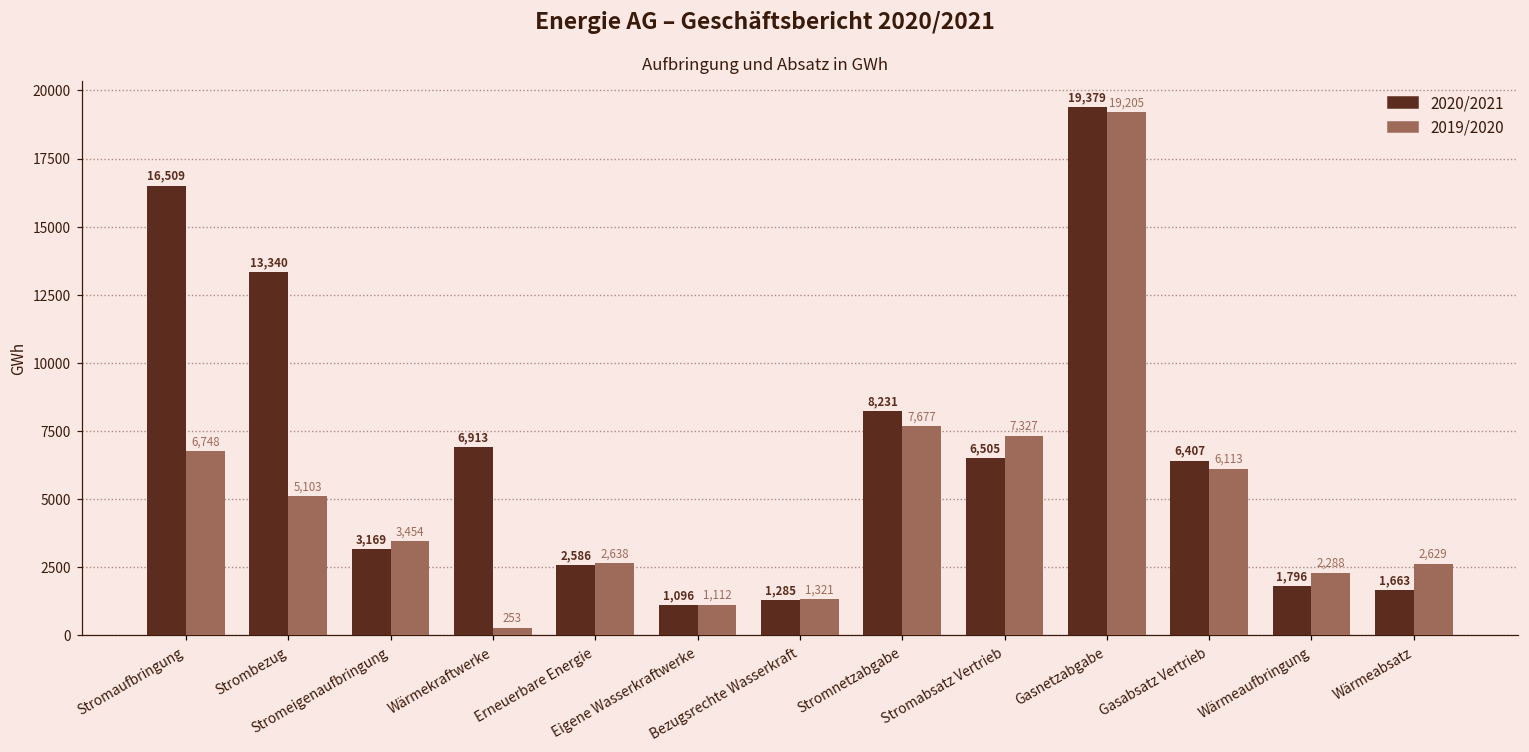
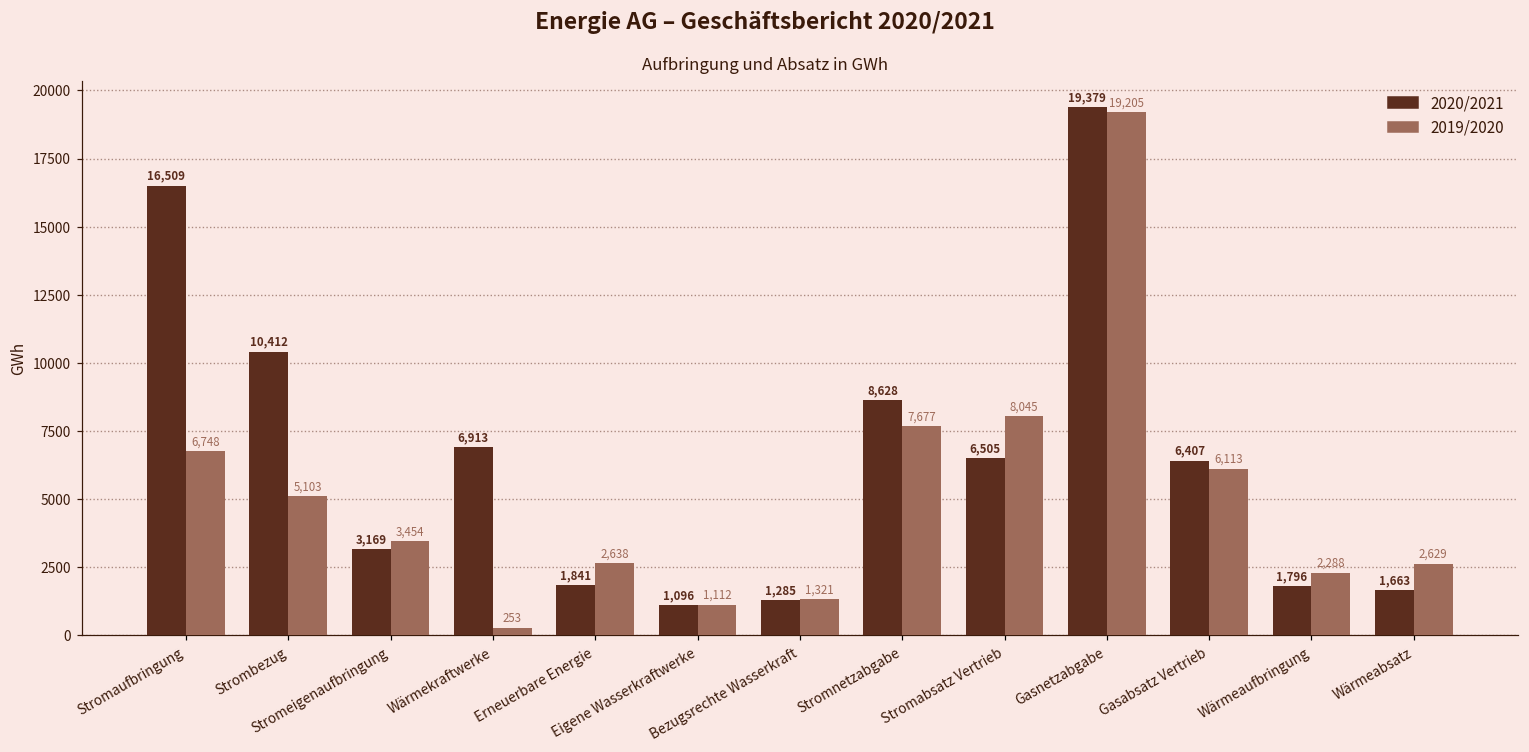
  {
    "2020/2021": {
      "Stromaufbringung": "16,509",
-     "Strombezug": "13,340",
+     "Strombezug": "10,412",
      "Stromeigenaufbringung": "3,169",
      "Wärmekraftwerke": "6,913",
-     "Erneuerbare Energie": "2,586",
+     "Erneuerbare Energie": "1,841",
      "Eigene Wasserkraftwerke": "1,096",
      "Bezugsrechte Wasserkraft": "1,285",
-     "Stromnetzabgabe": "8,231",
+     "Stromnetzabgabe": "8,628",
      "Stromabsatz Vertrieb": "6,505",
      "Gasnetzabgabe": "19,379",
      "Gasabsatz Vertrieb": "6,407",
      "Wärmeaufbringung": "1,796",
      "Wärmeabsatz": "1,663"
    },
    "2019/2020": {
      "Stromaufbringung": "6,748",
      "Strombezug": "5,103",
      "Stromeigenaufbringung": "3,454",
      "Wärmekraftwerke": "253",
      "Erneuerbare Energie": "2,638",
      "Eigene Wasserkraftwerke": "1,112",
      "Bezugsrechte Wasserkraft": "1,321",
      "Stromnetzabgabe": "7,677",
-     "Stromabsatz Vertrieb": "7,327",
+     "Stromabsatz Vertrieb": "8,045",
      "Gasnetzabgabe": "19,205",
      "Gasabsatz Vertrieb": "6,113",
      "Wärmeaufbringung": "2,288",
      "Wärmeabsatz": "2,629"
    }
  }
